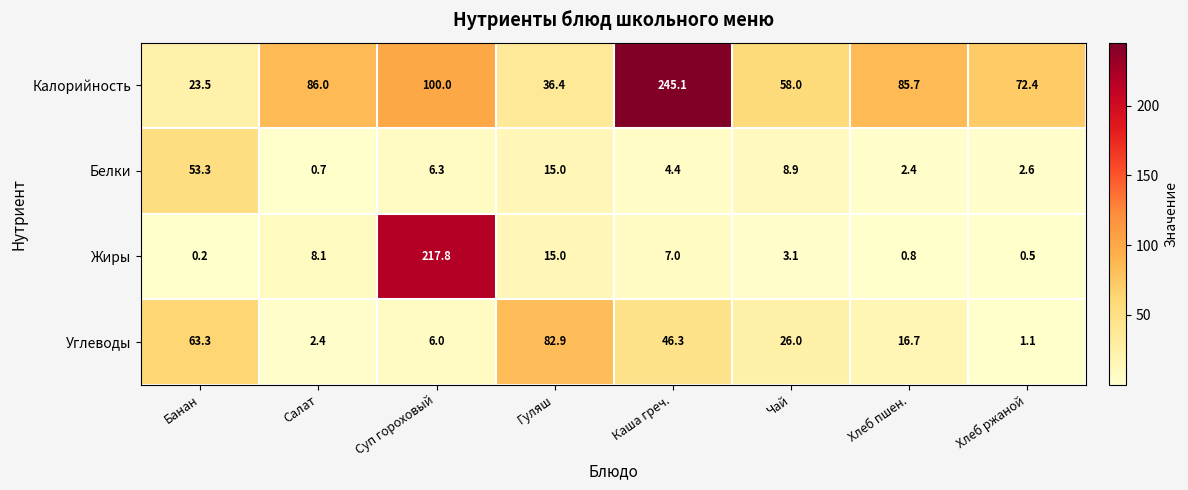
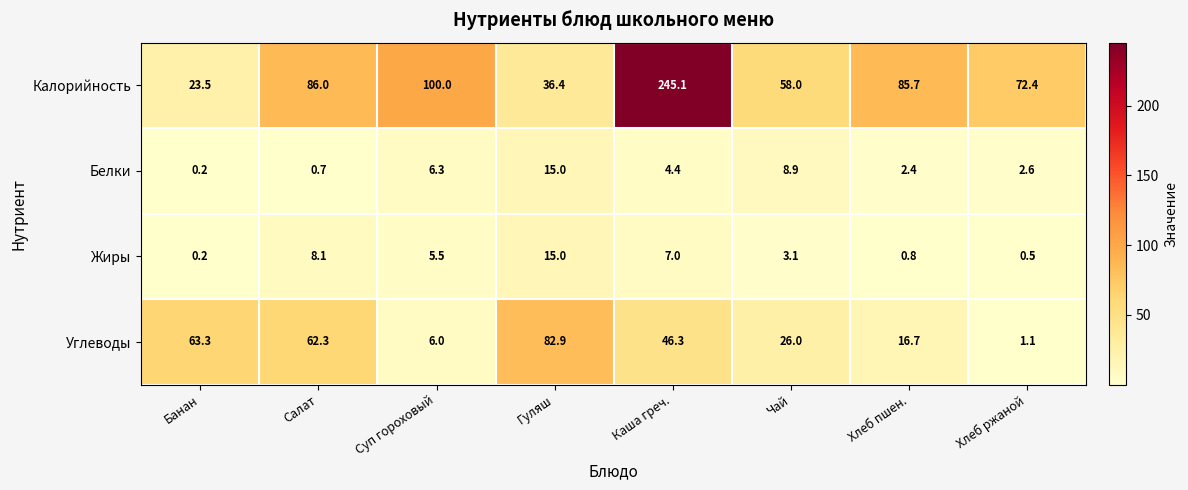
  {
    "Калорийность": {
      "Банан": 23.5,
      "Салат": 86.0,
      "Суп гороховый": 100.0,
      "Гуляш": 36.4,
      "Каша греч.": 245.1,
      "Чай": 58.0,
      "Хлеб пшен.": 85.7,
      "Хлеб ржаной": 72.4
    },
    "Белки": {
-     "Банан": 53.3,
+     "Банан": 0.2,
      "Салат": 0.7,
      "Суп гороховый": 6.3,
      "Гуляш": 15.0,
      "Каша греч.": 4.4,
      "Чай": 8.9,
      "Хлеб пшен.": 2.4,
      "Хлеб ржаной": 2.6
    },
    "Жиры": {
      "Банан": 0.2,
      "Салат": 8.1,
-     "Суп гороховый": 217.8,
+     "Суп гороховый": 5.5,
      "Гуляш": 15.0,
      "Каша греч.": 7.0,
      "Чай": 3.1,
      "Хлеб пшен.": 0.8,
      "Хлеб ржаной": 0.5
    },
    "Углеводы": {
      "Банан": 63.3,
-     "Салат": 2.4,
+     "Салат": 62.3,
      "Суп гороховый": 6.0,
      "Гуляш": 82.9,
      "Каша греч.": 46.3,
      "Чай": 26.0,
      "Хлеб пшен.": 16.7,
      "Хлеб ржаной": 1.1
    }
  }
